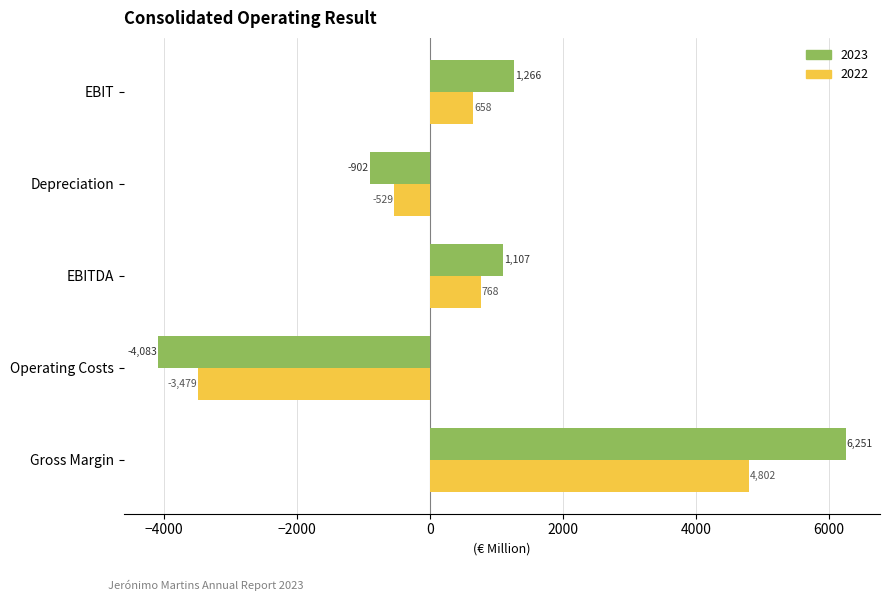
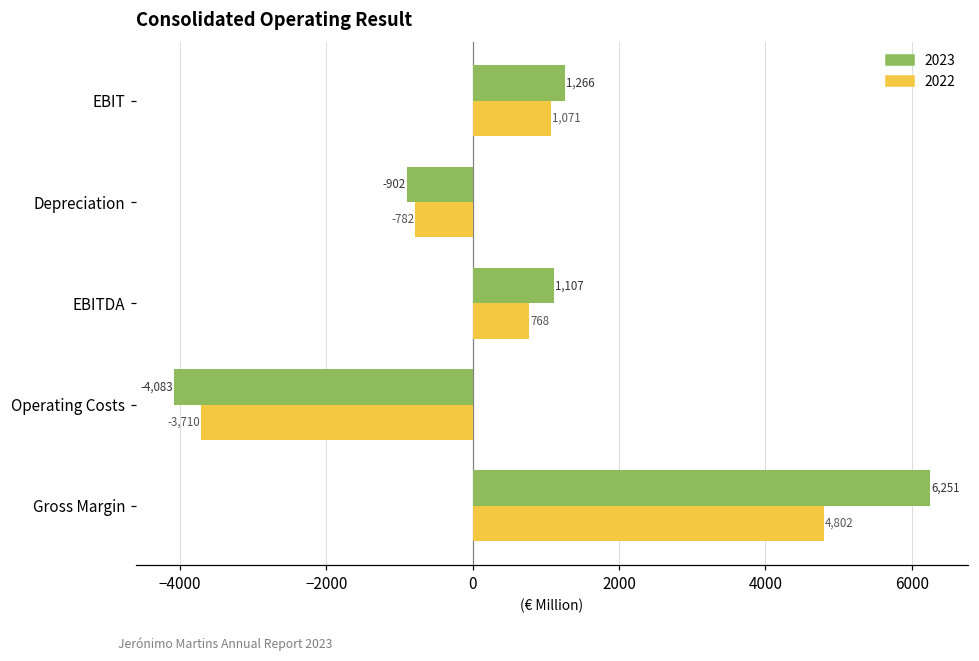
  {
    "2023": {
      "EBIT": "1,266",
      "Depreciation": "-902",
      "EBITDA": "1,107",
      "Operating Costs": "-4,083",
      "Gross Margin": "6,251"
    },
    "2022": {
-     "EBIT": "658",
-     "Depreciation": "-529",
+     "EBIT": "1,071",
+     "Depreciation": "-782",
      "EBITDA": "768",
-     "Operating Costs": "-3,479",
+     "Operating Costs": "-3,710",
      "Gross Margin": "4,802"
    }
  }
